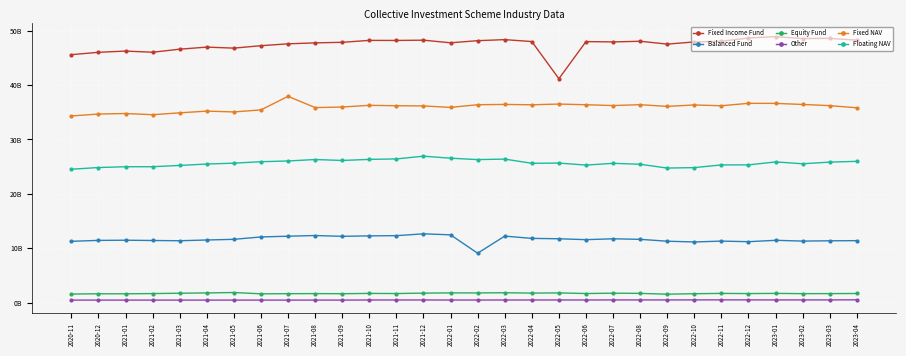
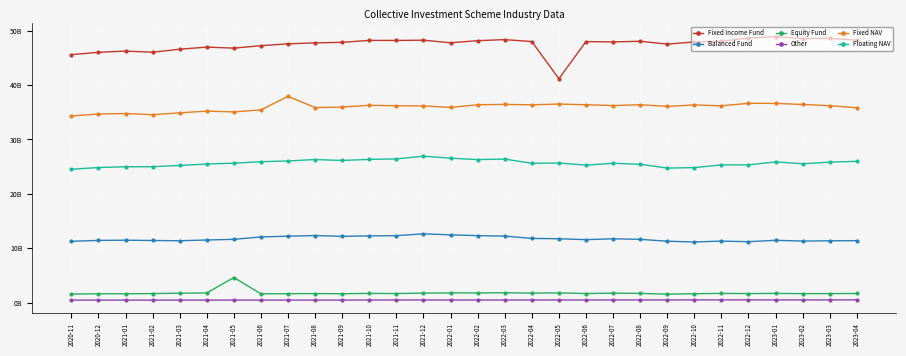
  {
    "Fixed Income Fund": {
      "2020-11": 46000000000,
      "2020-12": 46000000000,
      "2021-01": 46000000000,
      "2021-02": 46000000000,
      "2021-03": 47000000000,
      "2021-04": 47000000000,
      "2021-05": 47000000000,
      "2021-06": 47000000000,
      "2021-07": 48000000000,
      "2021-08": 48000000000,
      "2021-09": 48000000000,
      "2021-10": 48000000000,
      "2021-11": 48000000000,
      "2021-12": 48000000000,
      "2022-01": 48000000000,
      "2022-02": 48000000000,
      "2022-03": 48000000000,
      "2022-04": 48000000000,
      "2022-05": 41000000000,
      "2022-06": 48000000000,
      "2022-07": 48000000000,
      "2022-08": 48000000000,
      "2022-09": 48000000000
    },
    "Balanced Fund": {
      "2020-11": 11000000000,
      "2020-12": 11000000000,
      "2021-01": 11000000000,
      "2021-02": 11000000000,
      "2021-03": 11000000000,
      "2021-04": 12000000000,
      "2021-05": 12000000000,
      "2021-06": 12000000000,
      "2021-07": 12000000000,
      "2021-08": 12000000000,
      "2021-09": 12000000000,
      "2021-10": 12000000000,
      "2021-11": 12000000000,
      "2021-12": 13000000000,
      "2022-01": 12000000000,
-     "2022-02": 9000000000,
+     "2022-02": 12000000000,
      "2022-03": 12000000000,
      "2022-04": 12000000000,
      "2022-05": 12000000000,
      "2022-06": 12000000000,
      "2022-07": 12000000000,
      "2022-08": 12000000000,
      "2022-09": 11000000000,
      "2022-10": 11000000000,
      "2022-11": 11000000000,
      "2022-12": 11000000000,
      "2023-01": 11000000000,
      "2023-02": 11000000000,
      "2023-03": 11000000000,
      "2023-04": 11000000000
    },
    "Equity Fund": {
      "2020-11": 2000000000,
      "2020-12": 2000000000,
      "2021-01": 2000000000,
      "2021-02": 2000000000,
      "2021-03": 2000000000,
      "2021-04": 2000000000,
-     "2021-05": 2000000000,
+     "2021-05": 5000000000,
      "2021-06": 2000000000,
      "2021-07": 2000000000,
      "2021-08": 2000000000,
      "2021-09": 2000000000,
      "2021-10": 2000000000,
      "2021-11": 2000000000,
      "2021-12": 2000000000,
      "2022-01": 2000000000,
      "2022-02": 2000000000,
      "2022-03": 2000000000,
      "2022-04": 2000000000,
      "2022-05": 2000000000,
      "2022-06": 2000000000,
      "2022-07": 2000000000,
      "2022-08": 2000000000,
      "2022-09": 2000000000,
      "2022-10": 2000000000,
      "2022-11": 2000000000,
      "2022-12": 2000000000,
      "2023-01": 2000000000,
      "2023-02": 2000000000,
      "2023-03": 2000000000,
      "2023-04": 2000000000
    },
    "Other": {
      "2020-11": 0,
      "2020-12": 0,
      "2021-01": 0,
      "2021-02": 0,
      "2021-03": 0,
      "2021-04": 0,
      "2021-05": 0,
      "2021-06": 0,
      "2021-07": 0,
      "2021-08": 0,
      "2021-09": 0,
      "2021-10": 0,
      "2021-11": 1000000000,
      "2021-12": 1000000000,
      "2022-01": 0,
      "2022-02": 0,
      "2022-03": 0,
      "2022-04": 0,
      "2022-05": 1000000000,
      "2022-06": 1000000000,
      "2022-07": 1000000000,
      "2022-08": 1000000000,
      "2022-09": 1000000000,
      "2022-10": 1000000000,
      "2022-11": 1000000000,
      "2022-12": 1000000000,
      "2023-01": 1000000000,
      "2023-02": 1000000000,
      "2023-03": 1000000000,
      "2023-04": 1000000000
    },
    "Fixed NAV": {
      "2020-11": 34000000000,
      "2020-12": 35000000000,
      "2021-01": 35000000000,
      "2021-02": 35000000000,
      "2021-03": 35000000000,
      "2021-04": 35000000000,
      "2021-05": 35000000000,
      "2021-06": 35000000000,
      "2021-07": 38000000000,
      "2021-08": 36000000000,
      "2021-09": 36000000000,
      "2021-10": 36000000000,
      "2021-11": 36000000000,
      "2021-12": 36000000000,
      "2022-01": 36000000000,
      "2022-02": 36000000000,
      "2022-03": 36000000000,
      "2022-04": 36000000000,
      "2022-05": 37000000000,
      "2022-06": 36000000000,
      "2022-07": 36000000000,
      "2022-08": 36000000000,
      "2022-09": 36000000000,
      "2022-10": 36000000000,
      "2022-11": 36000000000,
      "2022-12": 37000000000,
      "2023-01": 37000000000,
      "2023-02": 36000000000,
      "2023-03": 36000000000,
      "2023-04": 36000000000
    },
    "Floating NAV": {
      "2020-11": 25000000000,
      "2020-12": 25000000000,
      "2021-01": 25000000000,
      "2021-02": 25000000000,
      "2021-03": 25000000000,
      "2021-04": 25000000000,
      "2021-05": 26000000000,
      "2021-06": 26000000000,
      "2021-07": 26000000000,
      "2021-08": 26000000000,
      "2021-09": 26000000000,
      "2021-10": 26000000000,
      "2021-11": 26000000000,
      "2021-12": 27000000000,
      "2022-01": 27000000000,
      "2022-02": 26000000000,
      "2022-03": 26000000000,
      "2022-04": 26000000000,
      "2022-05": 26000000000,
      "2022-06": 25000000000,
      "2022-07": 26000000000,
      "2022-08": 25000000000,
      "2022-09": 25000000000,
      "2022-10": 25000000000,
      "2022-11": 25000000000,
      "2022-12": 25000000000,
      "2023-01": 26000000000,
      "2023-02": 26000000000,
      "2023-03": 26000000000,
      "2023-04": 26000000000
    }
  }
